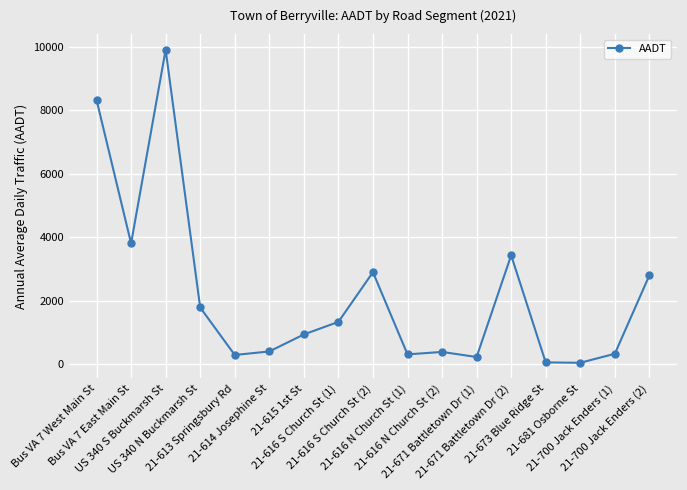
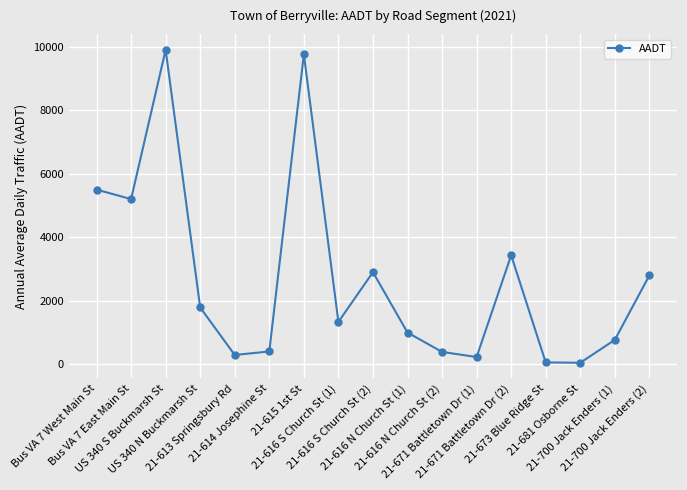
  {
-   "Bus VA 7 West Main St": 8300,
-   "Bus VA 7 East Main St": 3800,
+   "Bus VA 7 West Main St": 5500,
+   "Bus VA 7 East Main St": 5200,
    "US 340 S Buckmarsh St": 9900,
    "US 340 N Buckmarsh St": 1800,
    "21-613 Springsbury Rd": 300,
    "21-614 Josephine St": 400,
-   "21-615 1st St": 900,
+   "21-615 1st St": 9800,
    "21-616 S Church St (1)": 1300,
    "21-616 S Church St (2)": 2900,
-   "21-616 N Church St (1)": 300,
+   "21-616 N Church St (1)": 1000,
    "21-616 N Church St (2)": 400,
    "21-671 Battletown Dr (1)": 200,
    "21-671 Battletown Dr (2)": 3400,
    "21-673 Blue Ridge St": 100,
    "21-681 Osborne St": 0,
-   "21-700 Jack Enders (1)": 300,
+   "21-700 Jack Enders (1)": 800,
    "21-700 Jack Enders (2)": 2800
  }
